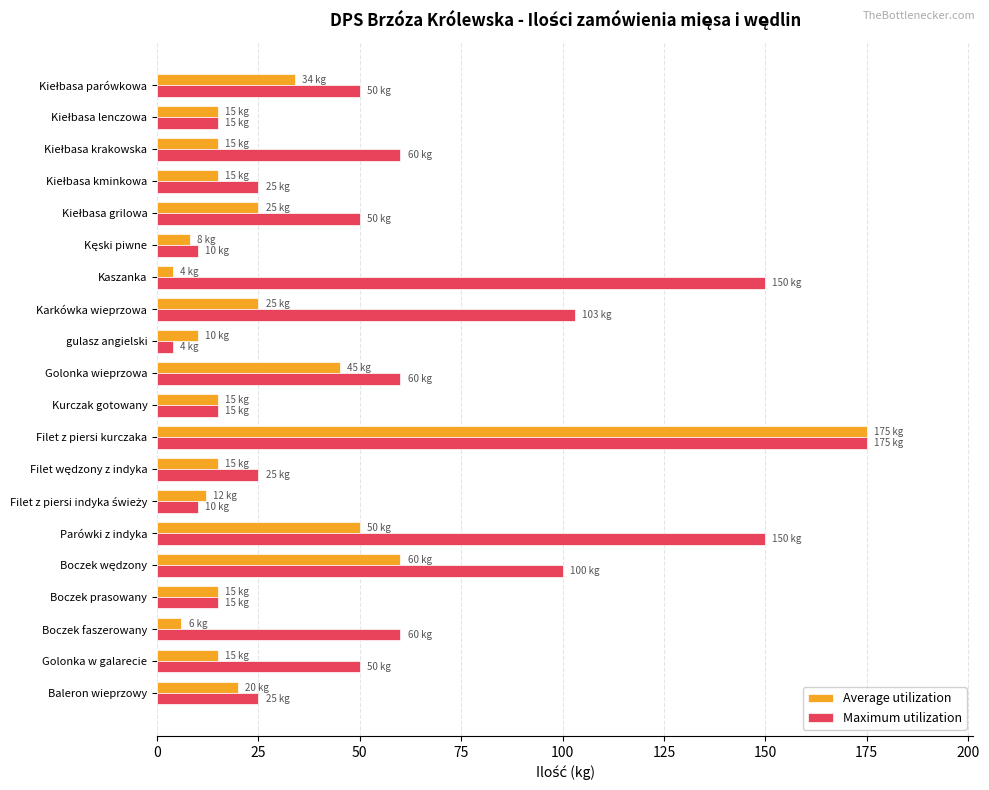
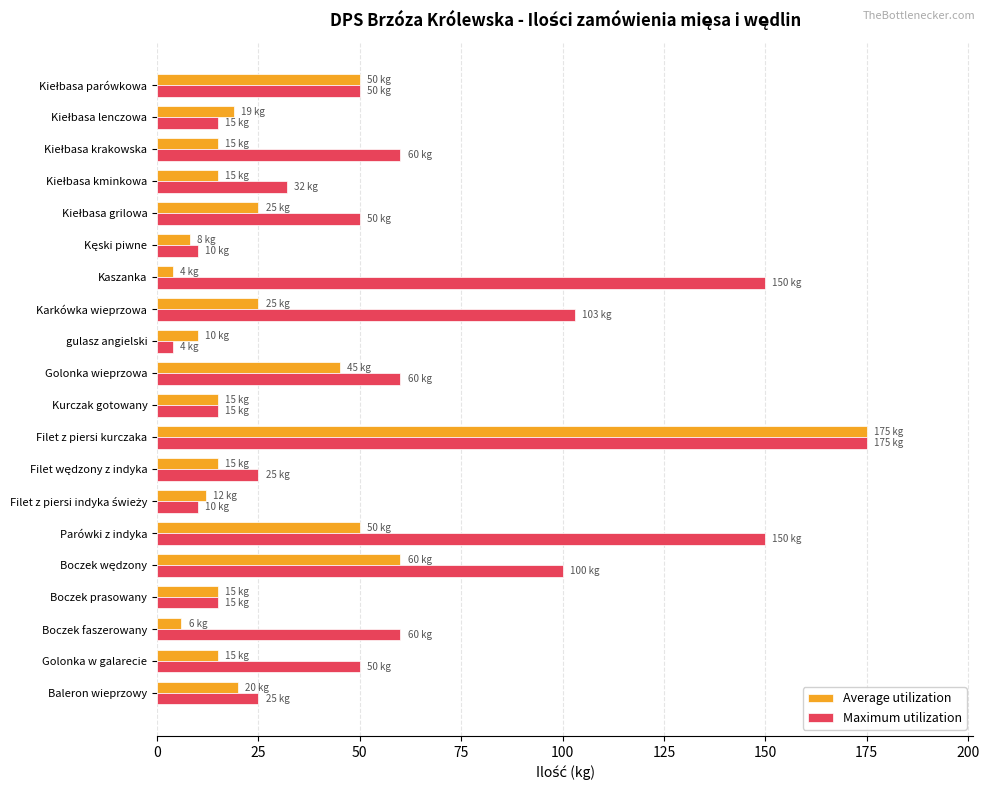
  {
    "Average utilization": {
-     "Kiełbasa parówkowa": 34,
-     "Kiełbasa lenczowa": 15,
+     "Kiełbasa parówkowa": 50,
+     "Kiełbasa lenczowa": 19,
      "Kiełbasa krakowska": 15,
      "Kiełbasa kminkowa": 15,
      "Kiełbasa grilowa": 25,
      "Kęski piwne": 8,
      "Kaszanka": 4,
      "Karkówka wieprzowa": 25,
      "gulasz angielski": 10,
      "Golonka wieprzowa": 45,
      "Kurczak gotowany": 15,
      "Filet z piersi kurczaka": 175,
      "Filet wędzony z indyka": 15,
      "Filet z piersi indyka świeży": 12,
      "Parówki z indyka": 50,
      "Boczek wędzony": 60,
      "Boczek prasowany": 15,
      "Boczek faszerowany": 6,
      "Golonka w galarecie": 15,
      "Baleron wieprzowy": 20
    },
    "Maximum utilization": {
      "Kiełbasa parówkowa": 50,
      "Kiełbasa lenczowa": 15,
      "Kiełbasa krakowska": 60,
-     "Kiełbasa kminkowa": 25,
+     "Kiełbasa kminkowa": 32,
      "Kiełbasa grilowa": 50,
      "Kęski piwne": 10,
      "Kaszanka": 150,
      "Karkówka wieprzowa": 103,
      "gulasz angielski": 4,
      "Golonka wieprzowa": 60,
      "Kurczak gotowany": 15,
      "Filet z piersi kurczaka": 175,
      "Filet wędzony z indyka": 25,
      "Filet z piersi indyka świeży": 10,
      "Parówki z indyka": 150,
      "Boczek wędzony": 100,
      "Boczek prasowany": 15,
      "Boczek faszerowany": 60,
      "Golonka w galarecie": 50,
      "Baleron wieprzowy": 25
    }
  }
